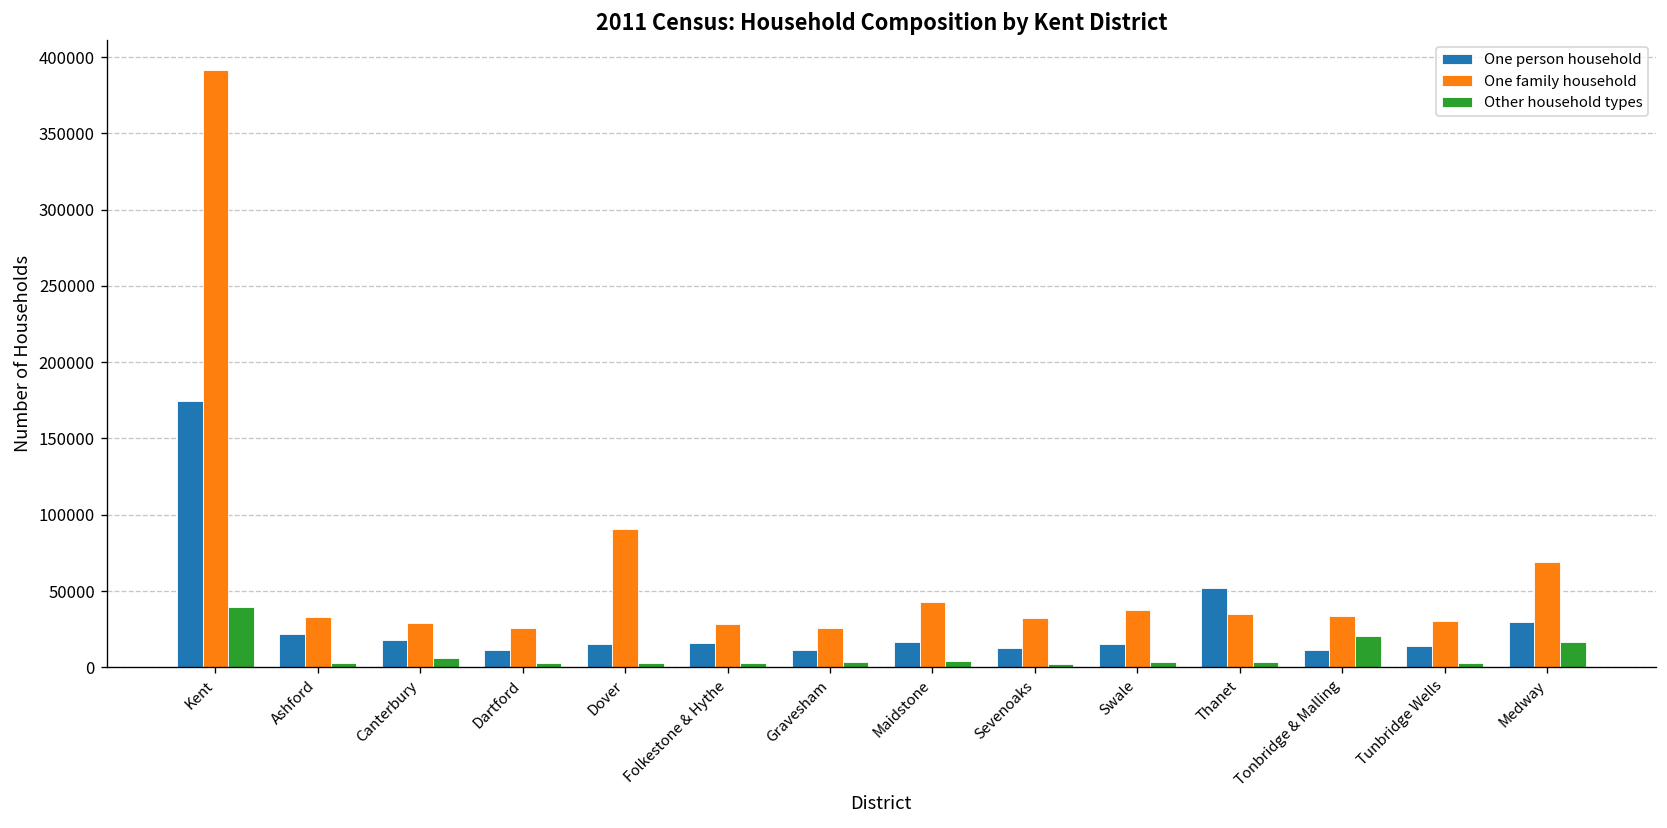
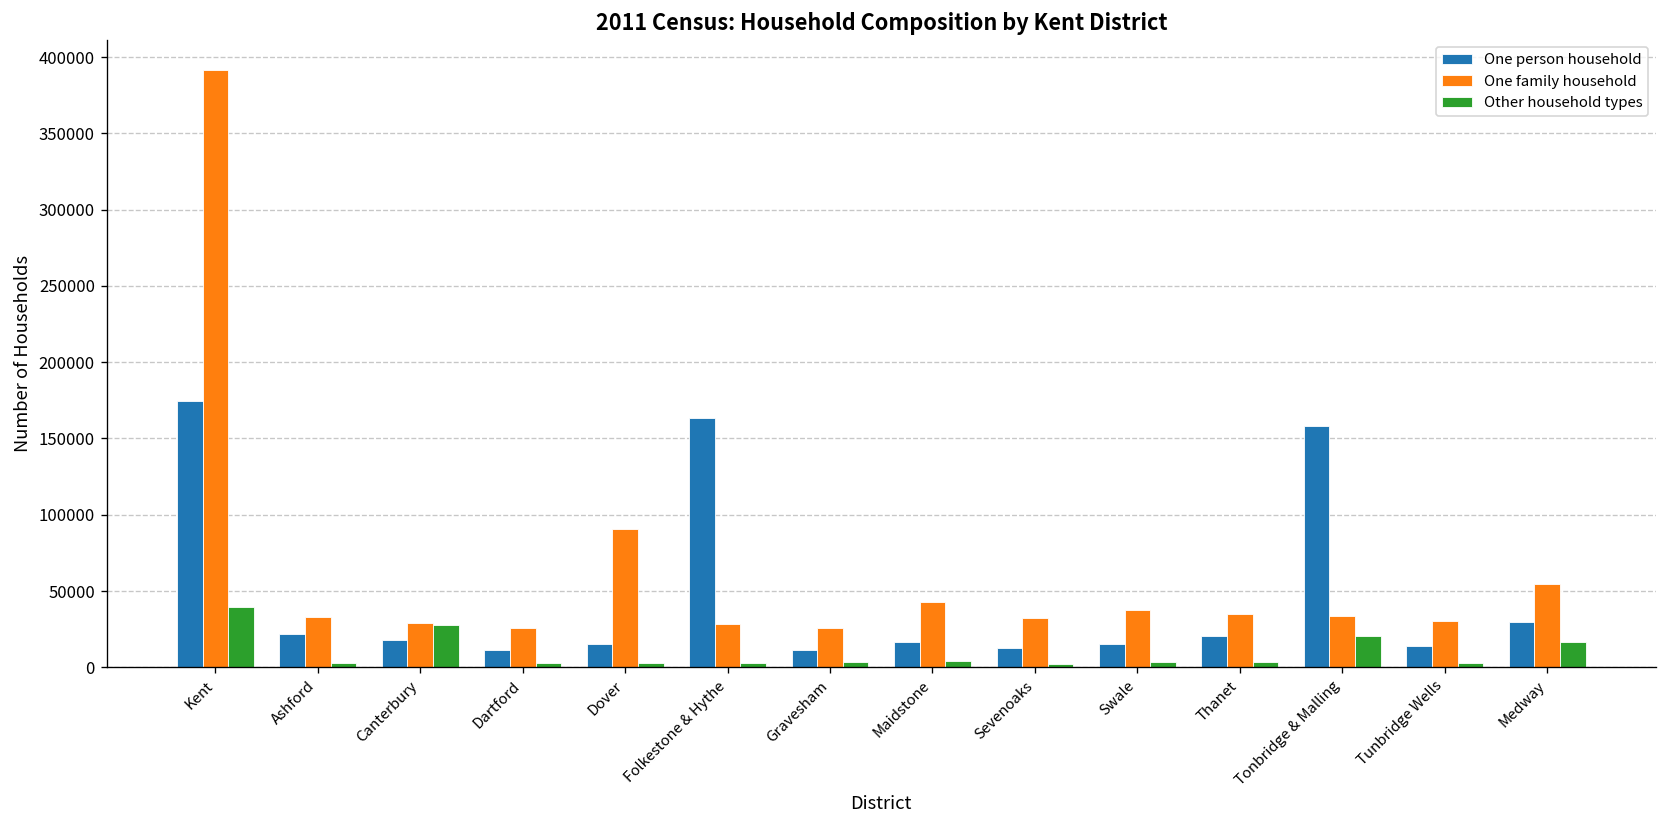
  {
    "One person household": {
      "Kent": 174000,
      "Ashford": 22000,
      "Canterbury": 18000,
      "Dartford": 12000,
      "Dover": 15000,
-     "Folkestone & Hythe": 16000,
+     "Folkestone & Hythe": 163000,
      "Gravesham": 11000,
      "Maidstone": 16000,
      "Sevenoaks": 13000,
      "Swale": 15000,
-     "Thanet": 52000,
-     "Tonbridge & Malling": 12000,
+     "Thanet": 21000,
+     "Tonbridge & Malling": 158000,
      "Tunbridge Wells": 14000,
      "Medway": 29000
    },
    "One family household": {
      "Kent": 392000,
      "Ashford": 33000,
      "Canterbury": 29000,
      "Dartford": 26000,
      "Dover": 91000,
      "Folkestone & Hythe": 29000,
      "Gravesham": 26000,
      "Maidstone": 43000,
      "Sevenoaks": 32000,
      "Swale": 37000,
      "Thanet": 35000,
      "Tonbridge & Malling": 34000,
      "Tunbridge Wells": 31000,
-     "Medway": 69000
+     "Medway": 55000
    },
    "Other household types": {
      "Kent": 40000,
      "Ashford": 3000,
-     "Canterbury": 6000,
+     "Canterbury": 28000,
      "Dartford": 2000,
      "Dover": 3000,
      "Folkestone & Hythe": 3000,
      "Gravesham": 3000,
      "Maidstone": 4000,
      "Sevenoaks": 2000,
      "Swale": 3000,
      "Thanet": 4000,
      "Tonbridge & Malling": 21000,
      "Tunbridge Wells": 3000,
      "Medway": 16000
    }
  }
